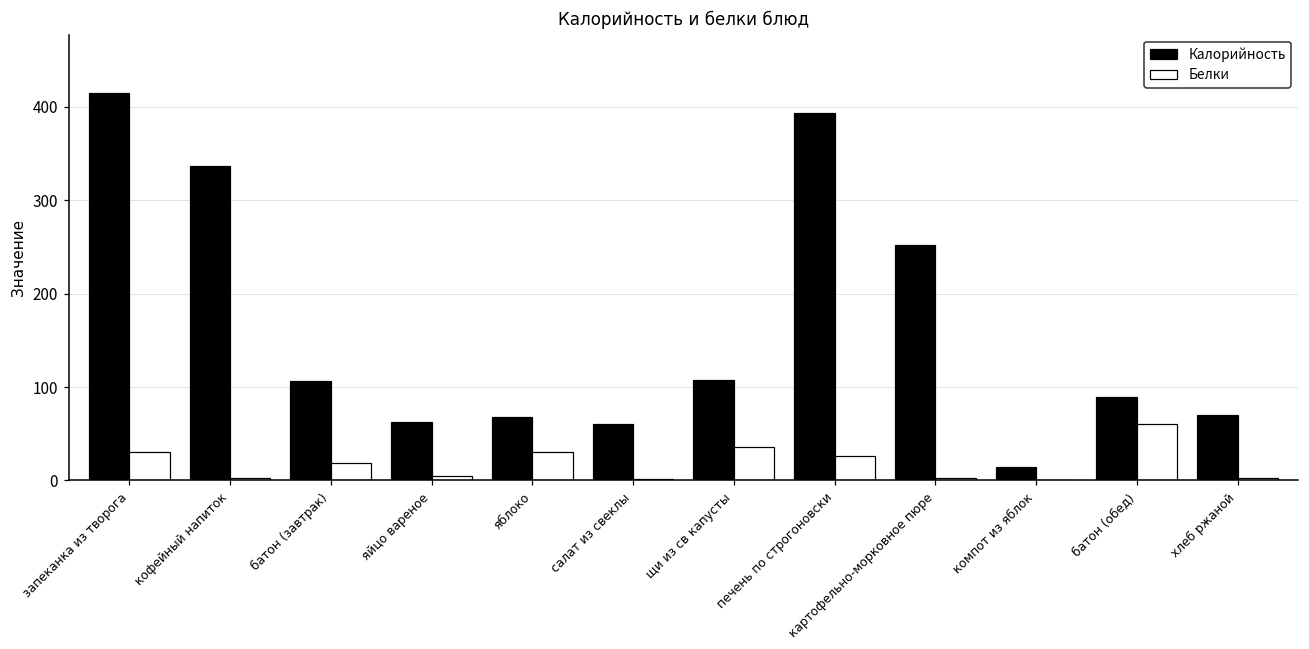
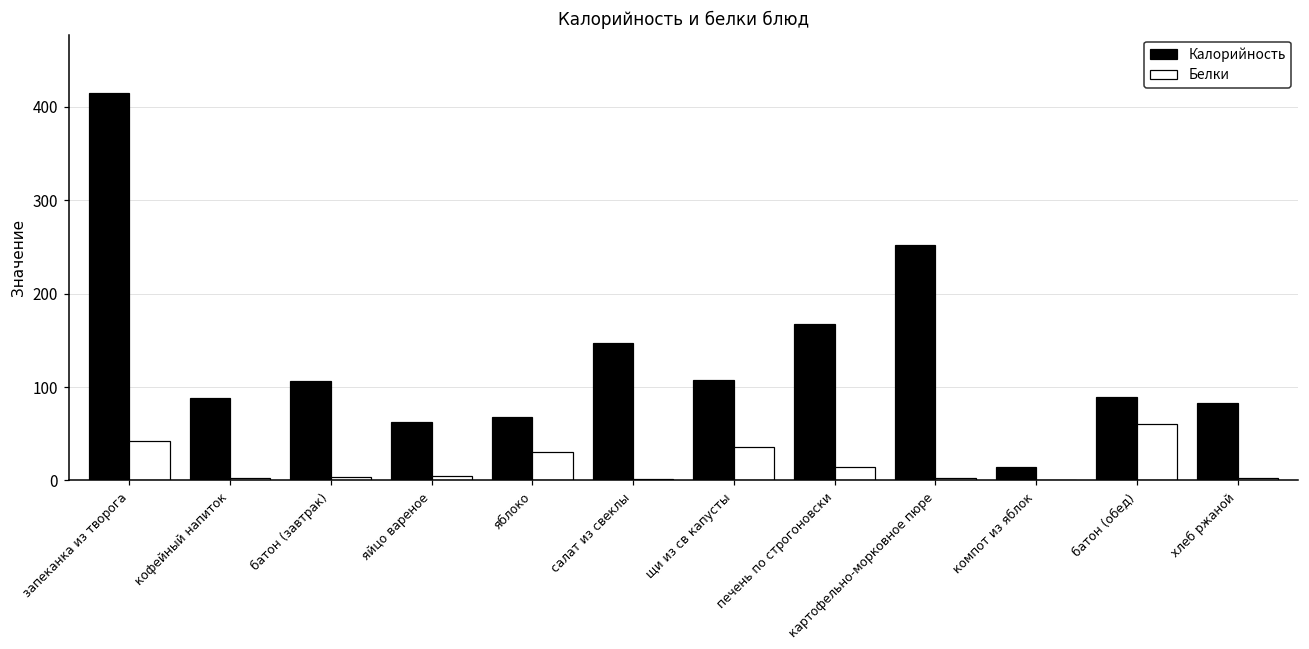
  {
    "Калорийность": {
      "запеканка из творога": 420,
-     "кофейный напиток": 340,
+     "кофейный напиток": 90,
      "батон (завтрак)": 110,
      "яйцо вареное": 60,
      "яблоко": 70,
-     "салат из свеклы": 60,
+     "салат из свеклы": 150,
      "щи из св капусты": 110,
-     "печень по строгоновски": 390,
+     "печень по строгоновски": 170,
      "картофельно-морковное пюре": 250,
      "компот из яблок": 10,
      "батон (обед)": 90,
-     "хлеб ржаной": 70
+     "хлеб ржаной": 80
    },
    "Белки": {
-     "запеканка из творога": 30,
+     "запеканка из творога": 40,
      "кофейный напиток": 0,
-     "батон (завтрак)": 20,
+     "батон (завтрак)": 0,
      "яйцо вареное": 10,
      "яблоко": 30,
      "щи из св капусты": 40,
-     "печень по строгоновски": 30,
+     "печень по строгоновски": 10,
      "картофельно-морковное пюре": 0,
      "компот из яблок": 0,
      "батон (обед)": 60
    }
  }
